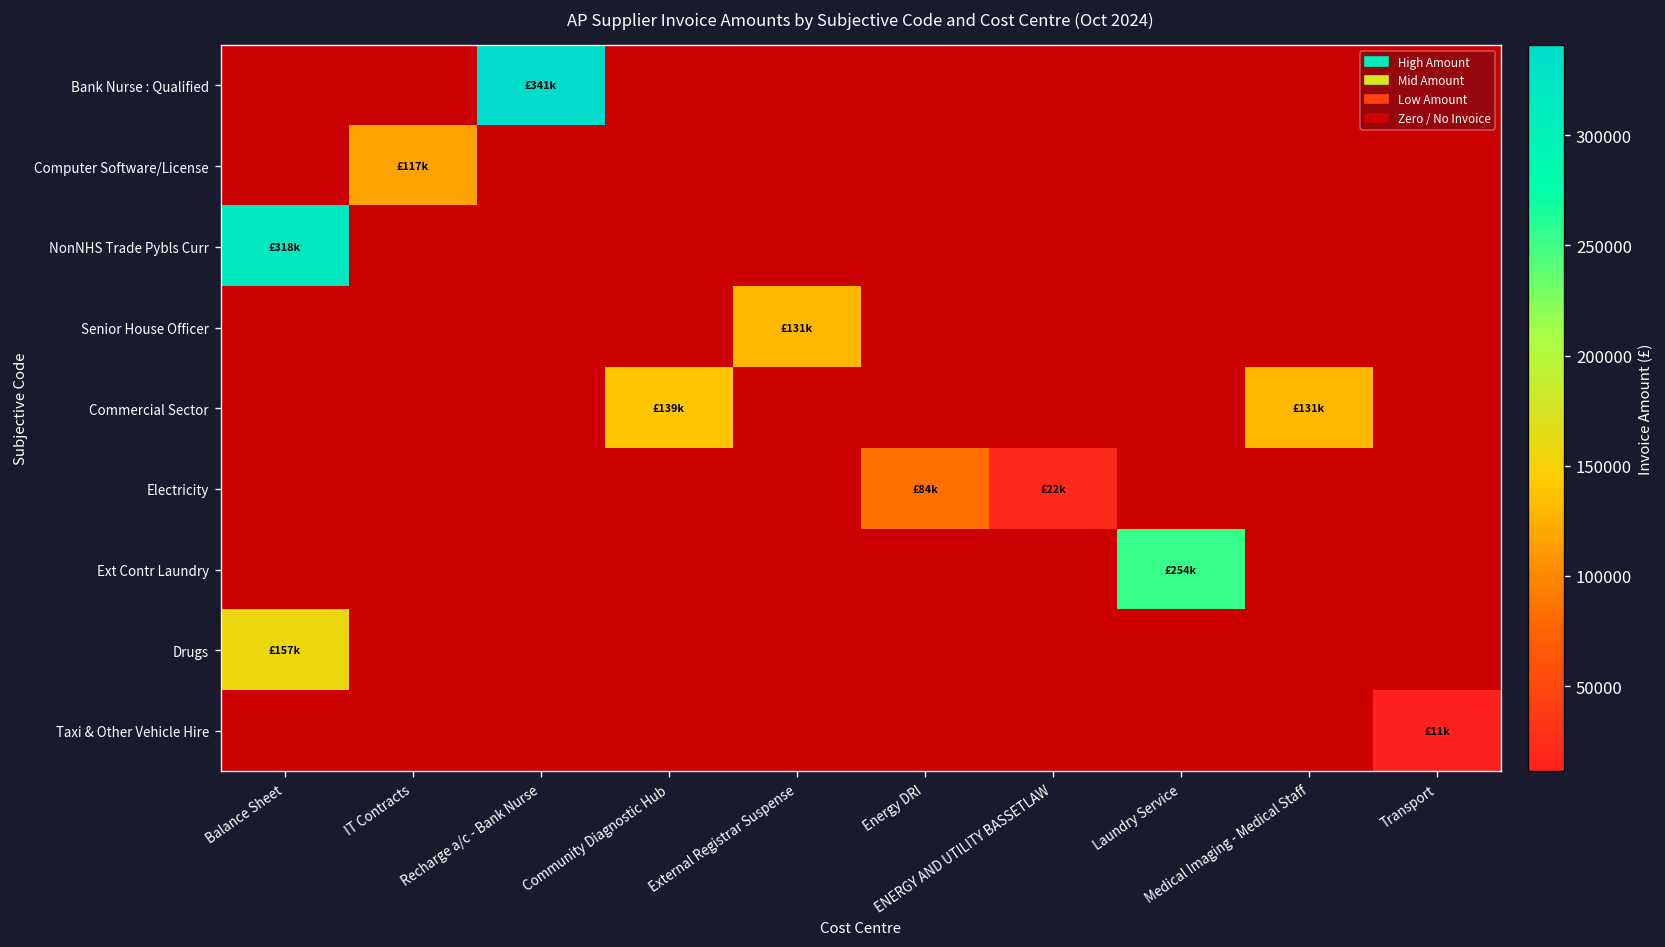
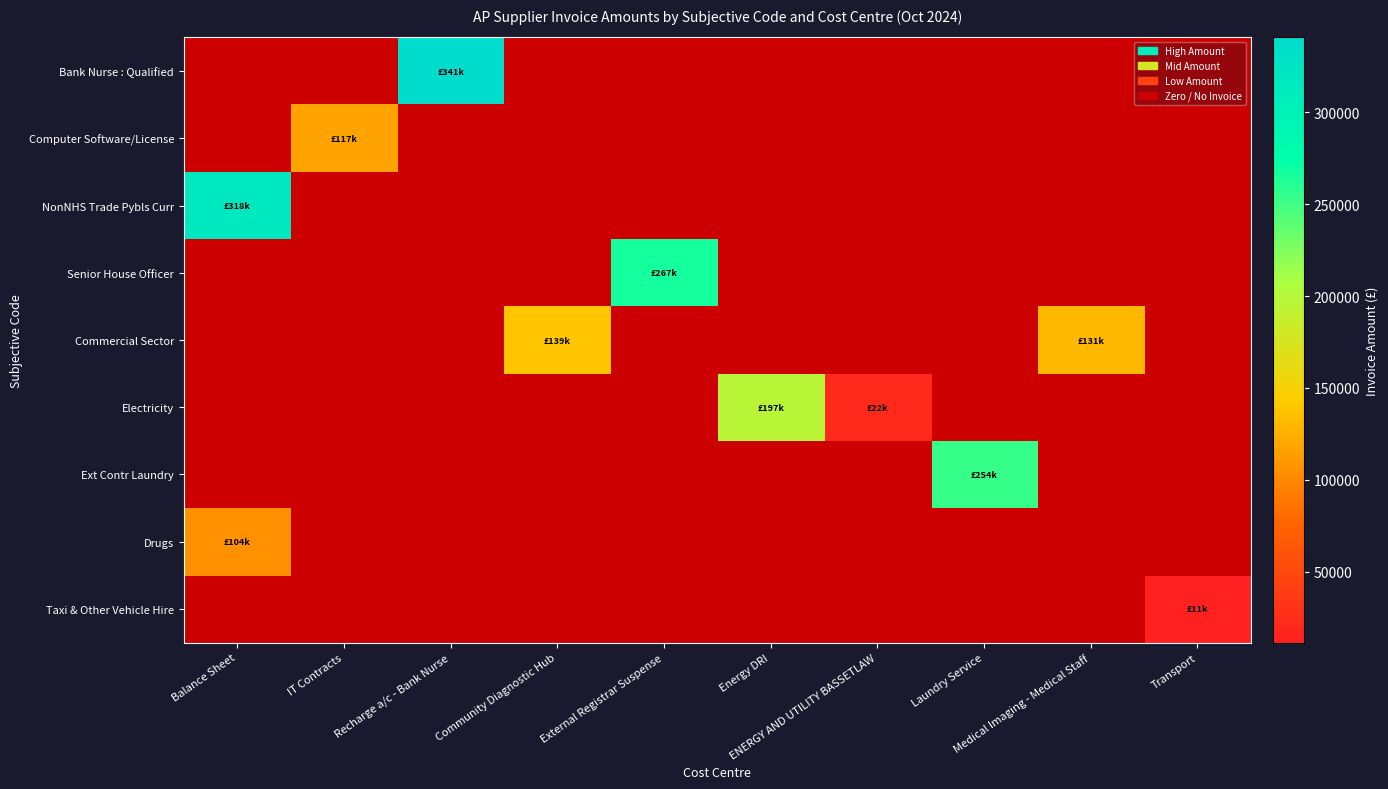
  {
    "Bank Nurse : Qualified": {
      "Recharge a/c - Bank Nurse": "£341k"
    },
    "Computer Software/License": {
      "IT Contracts": "£117k"
    },
    "NonNHS Trade Pybls Curr": {
      "Balance Sheet": "£318k"
    },
    "Senior House Officer": {
-     "External Registrar Suspense": "£131k"
+     "External Registrar Suspense": "£267k"
    },
    "Commercial Sector": {
      "Community Diagnostic Hub": "£139k",
      "Medical Imaging - Medical Staff": "£131k"
    },
    "Electricity": {
-     "Energy DRI": "£84k",
+     "Energy DRI": "£197k",
      "ENERGY AND UTILITY BASSETLAW": "£22k"
    },
    "Ext Contr Laundry": {
      "Laundry Service": "£254k"
    },
    "Drugs": {
-     "Balance Sheet": "£157k"
+     "Balance Sheet": "£104k"
    },
    "Taxi & Other Vehicle Hire": {
      "Transport": "£11k"
    }
  }
